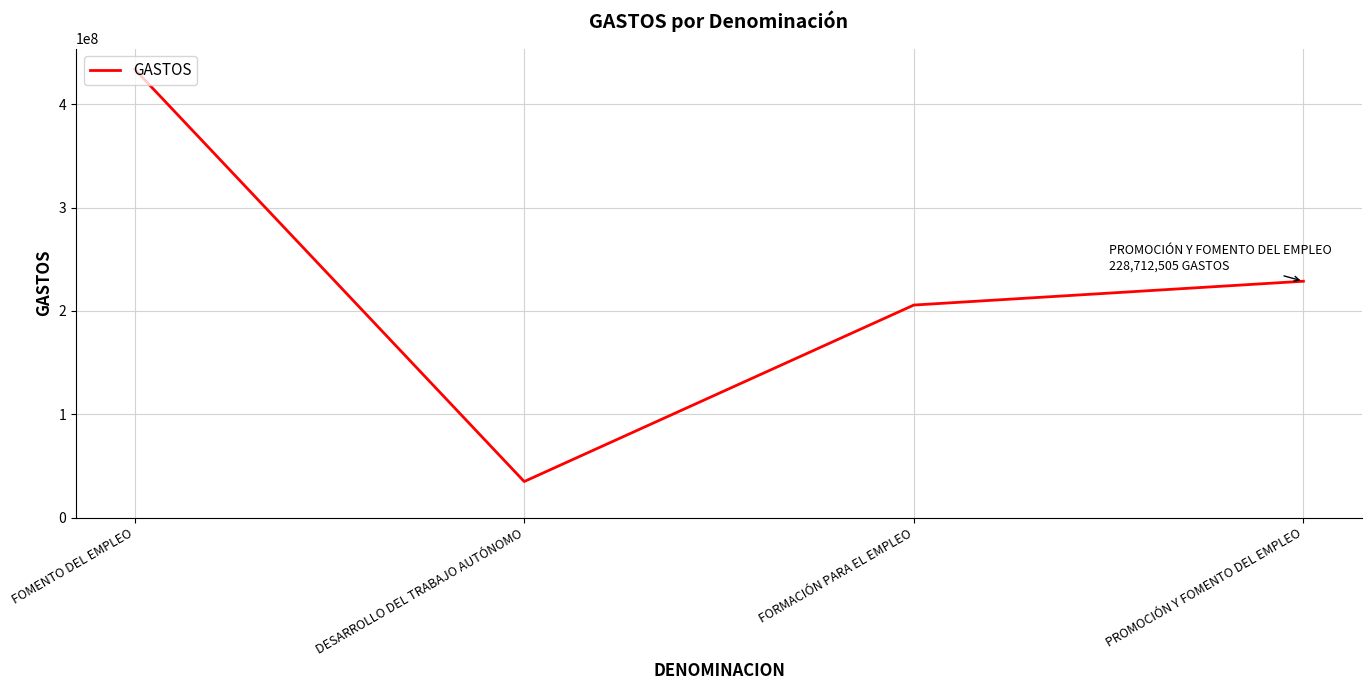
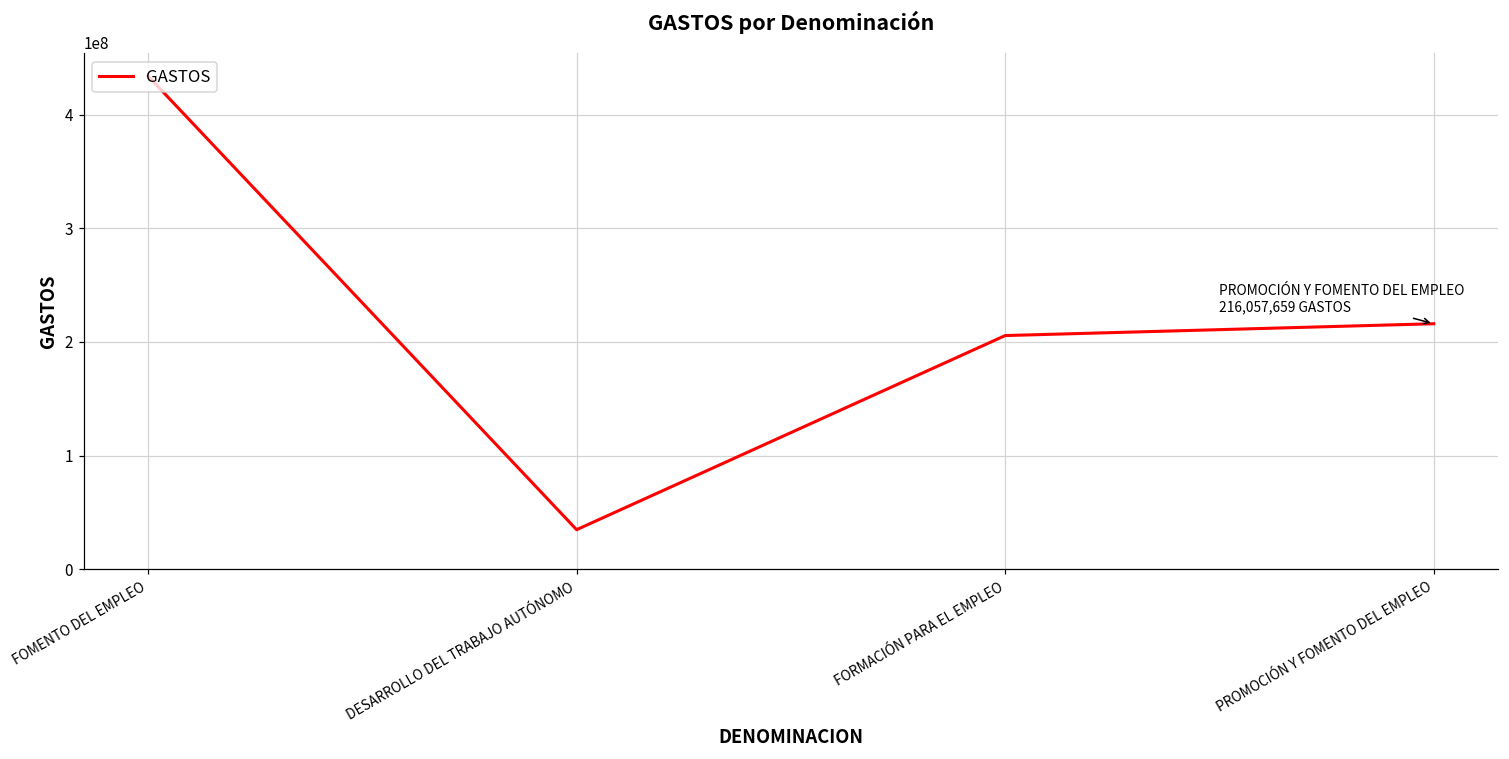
  {
-   "PROMOCIÓN Y FOMENTO DEL EMPLEO": "228,712,505"
+   "PROMOCIÓN Y FOMENTO DEL EMPLEO": "216,057,659"
  }
